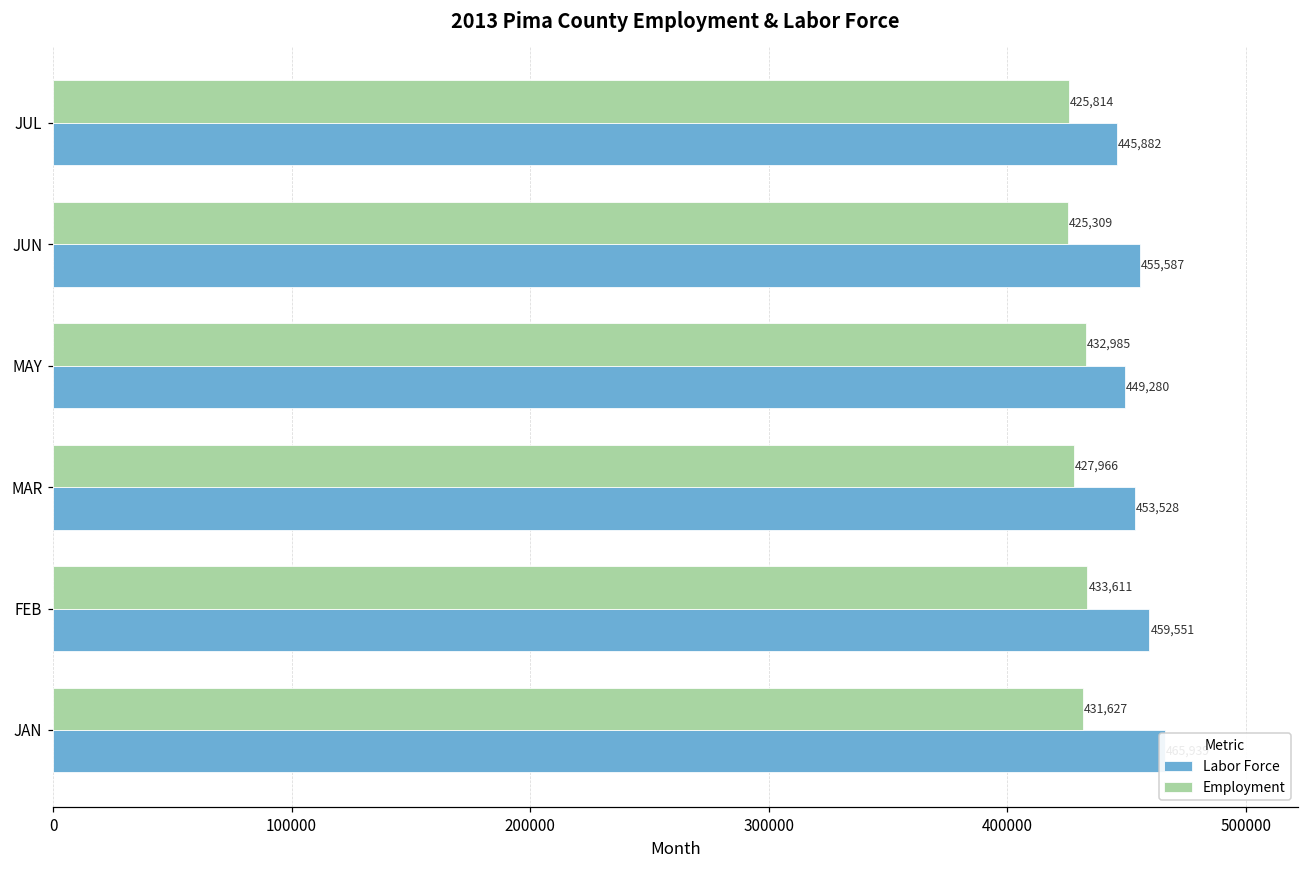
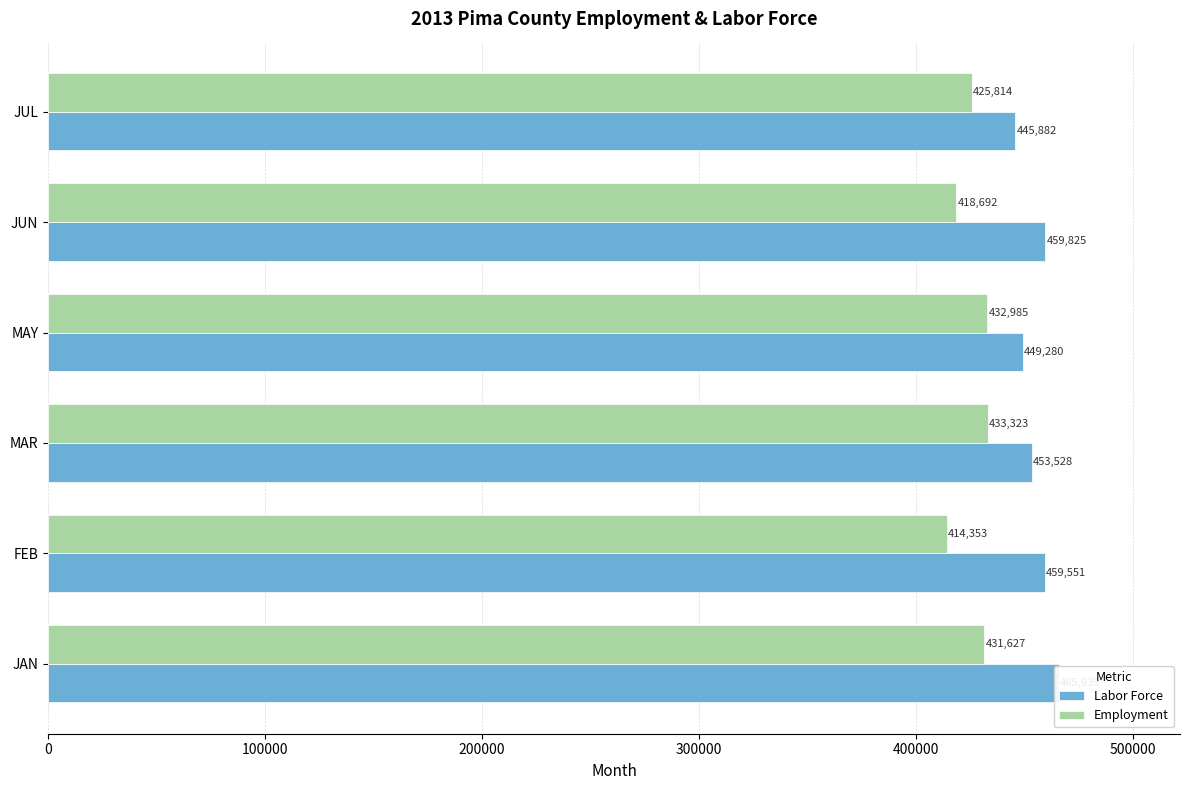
  {
    "Labor Force": {
      "JUL": "445,882",
-     "JUN": "455,587",
+     "JUN": "459,825",
      "MAY": "449,280",
      "MAR": "453,528",
      "FEB": "459,551"
    },
    "Employment": {
      "JUL": "425,814",
-     "JUN": "425,309",
+     "JUN": "418,692",
      "MAY": "432,985",
-     "MAR": "427,966",
-     "FEB": "433,611",
+     "MAR": "433,323",
+     "FEB": "414,353",
      "JAN": "431,627"
    }
  }
